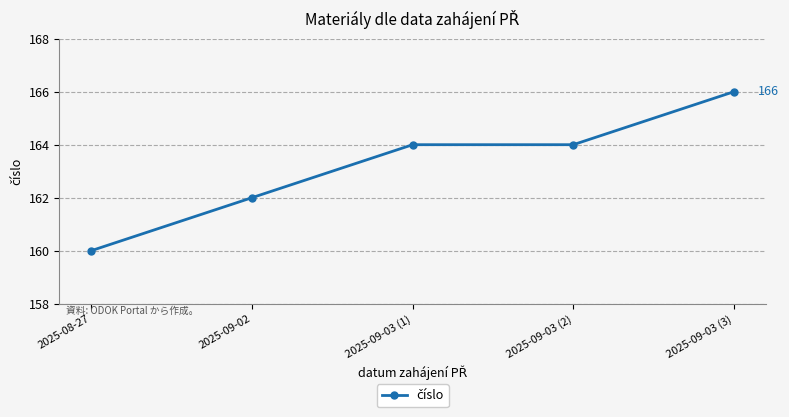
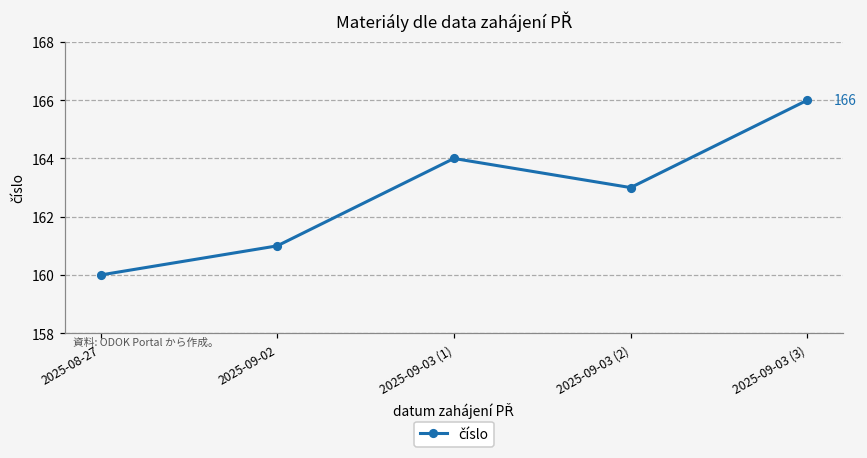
  {
    "2025-08-27": 160,
-   "2025-09-02": 162,
+   "2025-09-02": 161,
    "2025-09-03 (1)": 164,
-   "2025-09-03 (2)": 164
+   "2025-09-03 (2)": 163
  }
